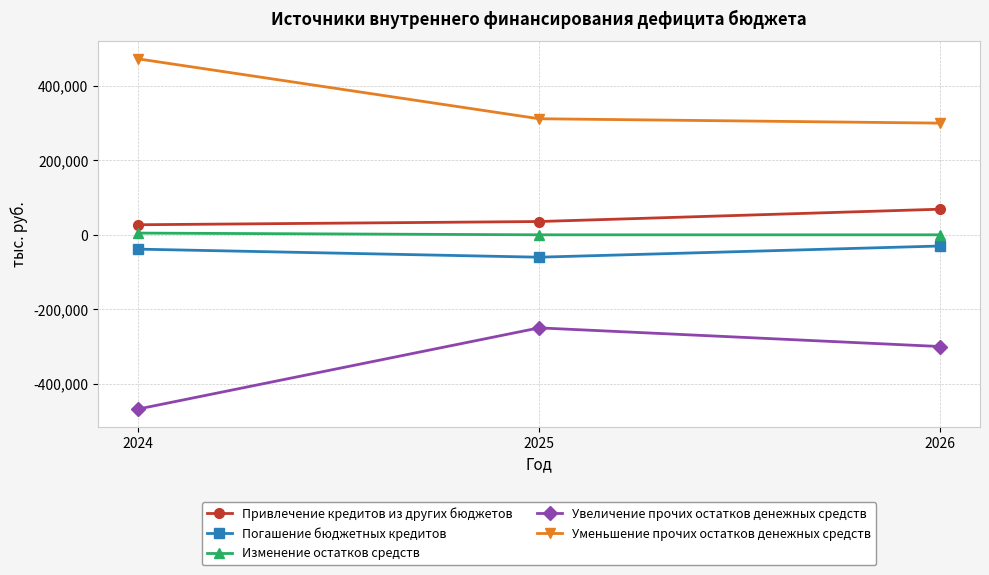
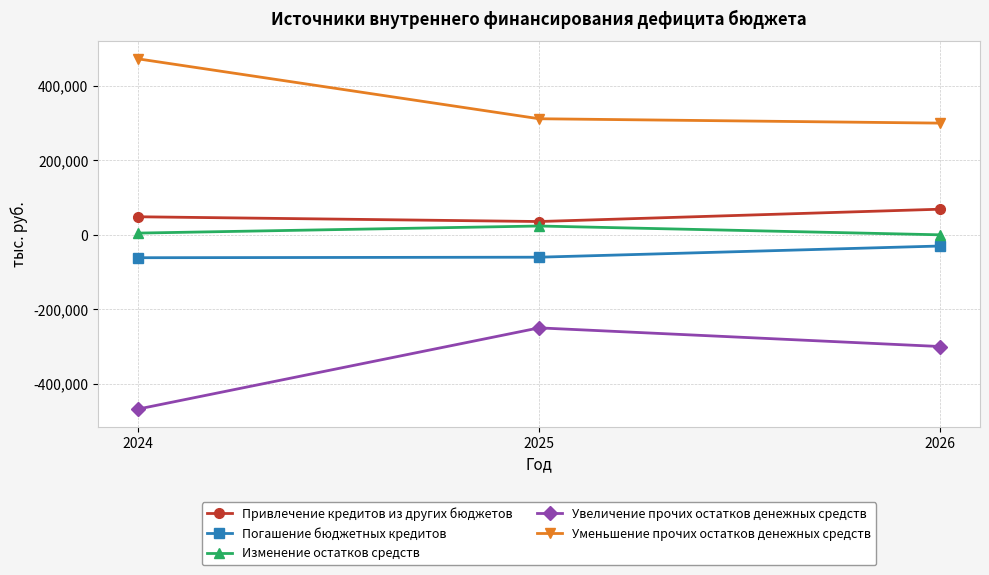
  {
    "Привлечение кредитов из других бюджетов": {
-     "2024": "30,000",
+     "2024": "50,000",
      "2025": "40,000",
      "2026": "70,000"
    },
    "Погашение бюджетных кредитов": {
-     "2024": "-40,000",
+     "2024": "-60,000",
      "2025": "-60,000",
      "2026": "-30,000"
    },
    "Изменение остатков средств": {
      "2024": "0",
-     "2025": "0",
+     "2025": "20,000",
      "2026": "0"
    },
    "Увеличение прочих остатков денежных средств": {
      "2024": "-470,000",
      "2025": "-250,000",
      "2026": "-300,000"
    },
    "Уменьшение прочих остатков денежных средств": {
      "2024": "470,000",
      "2025": "310,000",
      "2026": "300,000"
    }
  }
